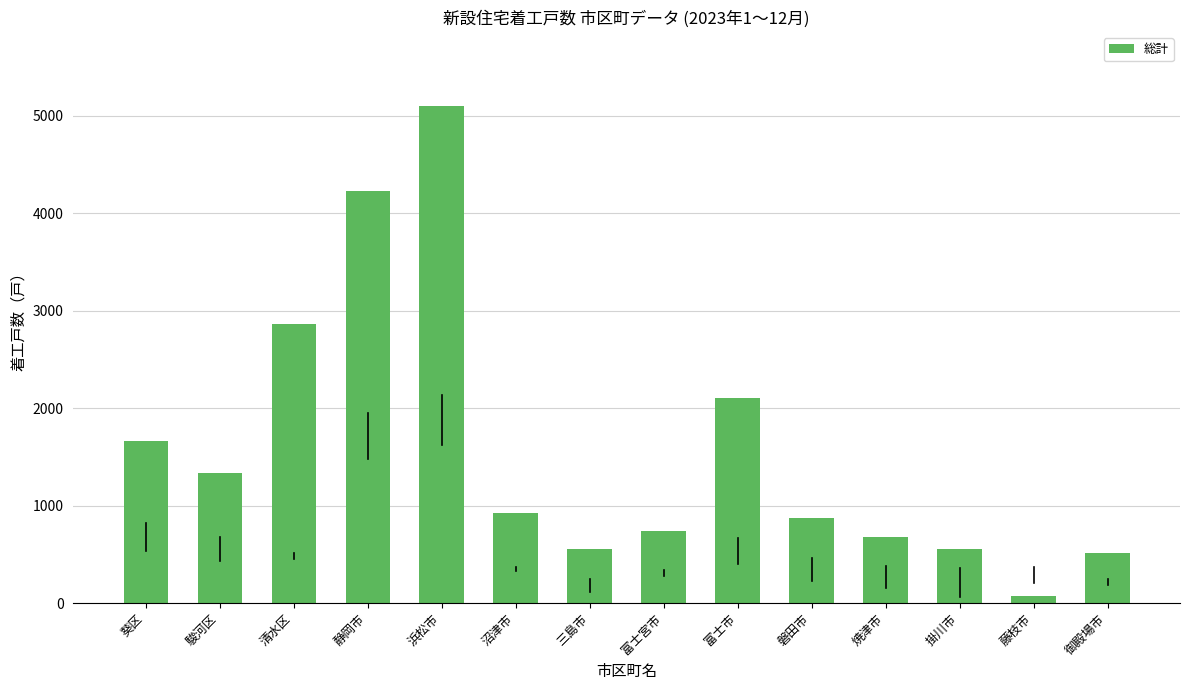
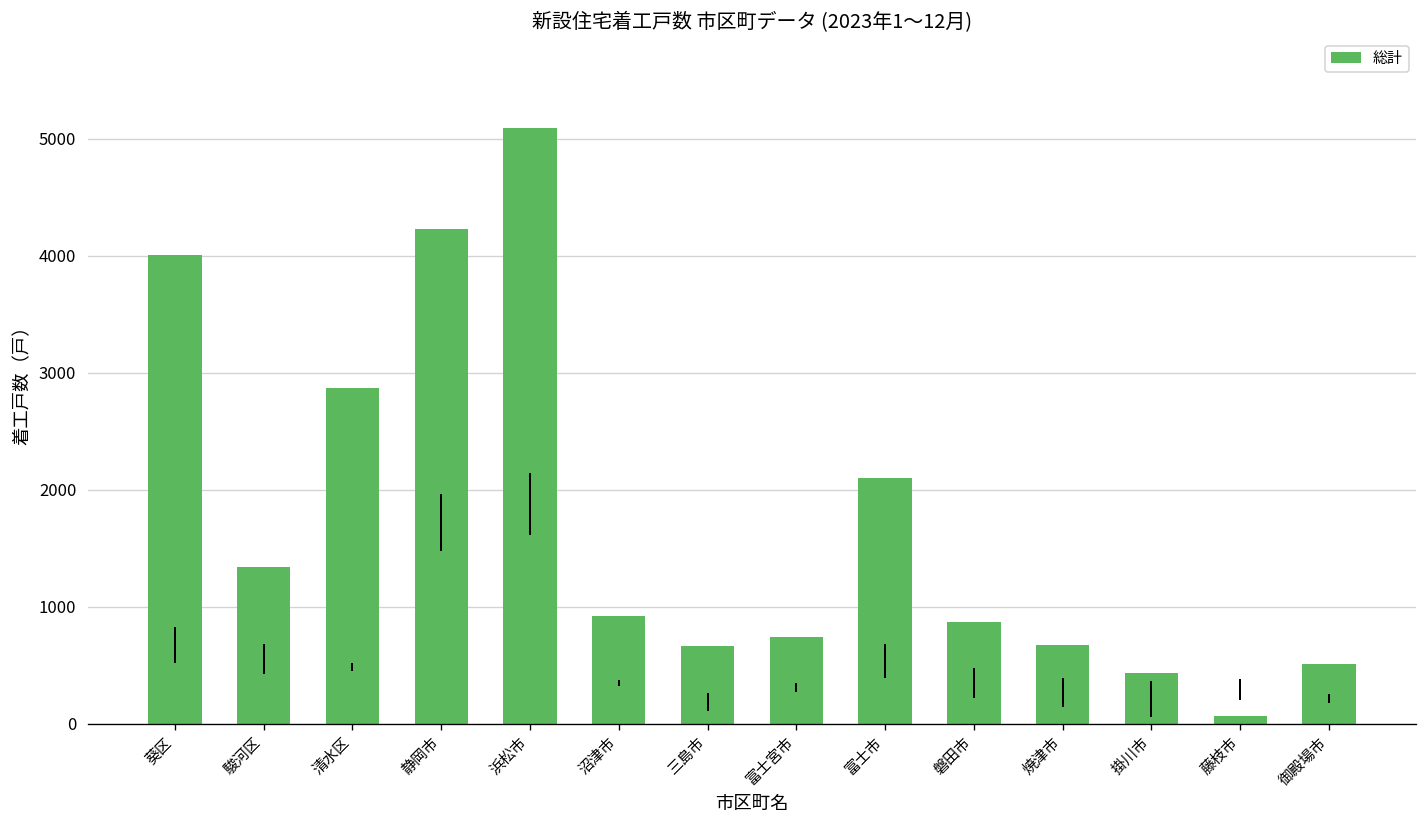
  {
    "総計": {
-     "葵区": 1700,
+     "葵区": 4000,
      "駿河区": 1300,
      "清水区": 2900,
      "静岡市": 4200,
      "浜松市": 5100,
      "沼津市": 900,
-     "三島市": 600,
+     "三島市": 700,
      "富士宮市": 700,
      "富士市": 2100,
      "磐田市": 900,
      "焼津市": 700,
-     "掛川市": 600,
+     "掛川市": 400,
      "藤枝市": 100,
      "御殿場市": 500
    }
  }
